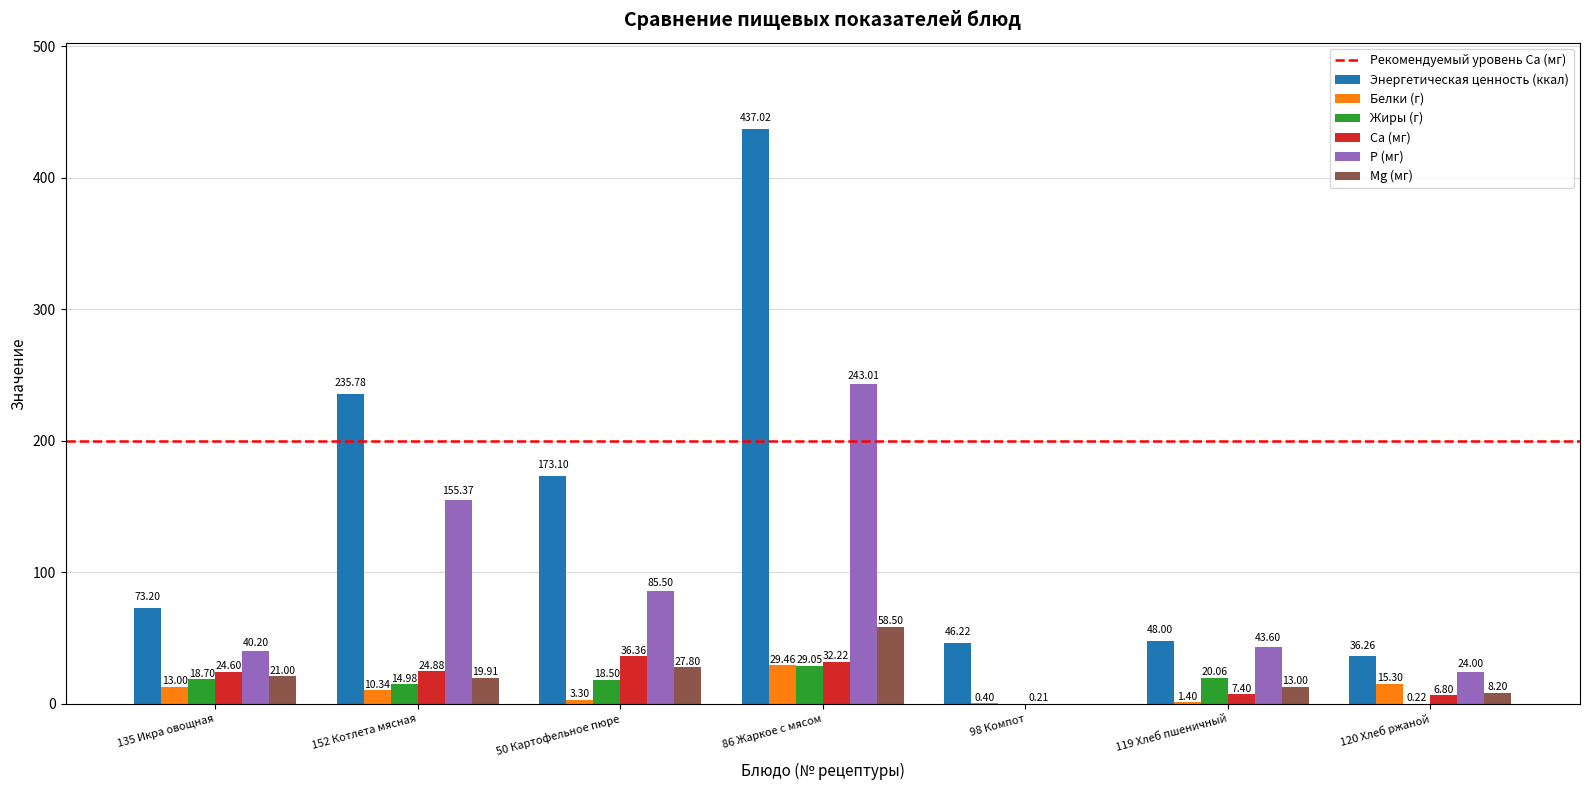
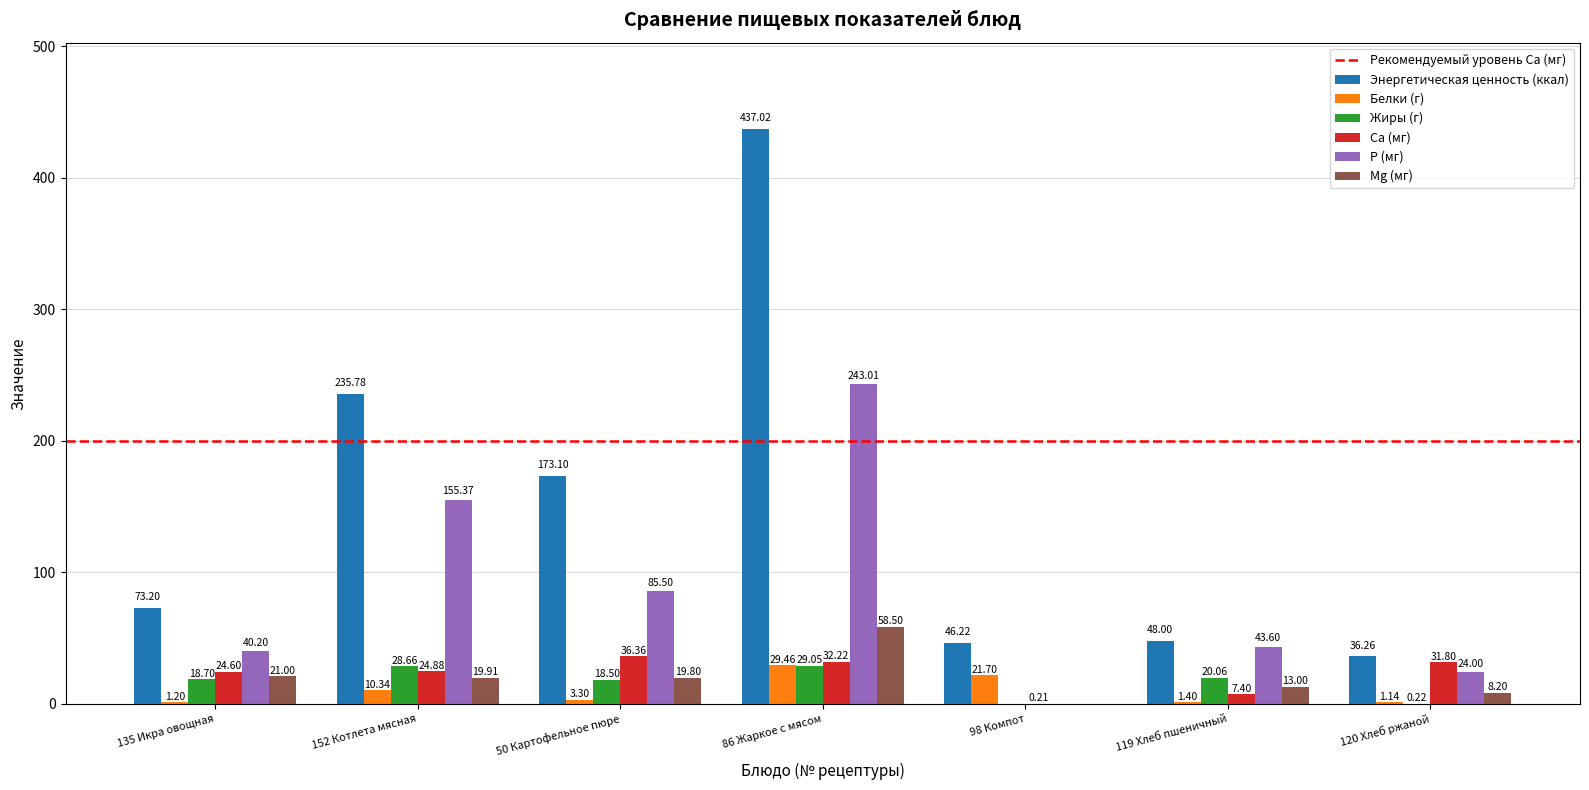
  {
    "Энергетическая ценность (ккал)": {
      "135 Икра овощная": 73.20,
      "152 Котлета мясная": 235.78,
      "50 Картофельное пюре": 173.10,
      "86 Жаркое с мясом": 437.02,
      "98 Компот": 46.22,
      "119 Хлеб пшеничный": 48.00,
      "120 Хлеб ржаной": 36.26
    },
    "Белки (г)": {
-     "135 Икра овощная": 13.00,
+     "135 Икра овощная": 1.20,
      "152 Котлета мясная": 10.34,
      "50 Картофельное пюре": 3.30,
      "86 Жаркое с мясом": 29.46,
-     "98 Компот": 0.40,
+     "98 Компот": 21.70,
      "119 Хлеб пшеничный": 1.40,
-     "120 Хлеб ржаной": 15.30
+     "120 Хлеб ржаной": 1.14
    },
    "Жиры (г)": {
      "135 Икра овощная": 18.70,
-     "152 Котлета мясная": 14.98,
+     "152 Котлета мясная": 28.66,
      "50 Картофельное пюре": 18.50,
      "86 Жаркое с мясом": 29.05,
      "119 Хлеб пшеничный": 20.06,
      "120 Хлеб ржаной": 0.22
    },
    "Ca (мг)": {
      "135 Икра овощная": 24.60,
      "152 Котлета мясная": 24.88,
      "50 Картофельное пюре": 36.36,
      "86 Жаркое с мясом": 32.22,
      "98 Компот": 0.21,
      "119 Хлеб пшеничный": 7.40,
-     "120 Хлеб ржаной": 6.80
+     "120 Хлеб ржаной": 31.80
    },
    "P (мг)": {
      "135 Икра овощная": 40.20,
      "152 Котлета мясная": 155.37,
      "50 Картофельное пюре": 85.50,
      "86 Жаркое с мясом": 243.01,
      "119 Хлеб пшеничный": 43.60,
      "120 Хлеб ржаной": 24.00
    },
    "Mg (мг)": {
      "135 Икра овощная": 21.00,
      "152 Котлета мясная": 19.91,
-     "50 Картофельное пюре": 27.80,
+     "50 Картофельное пюре": 19.80,
      "86 Жаркое с мясом": 58.50,
      "119 Хлеб пшеничный": 13.00,
      "120 Хлеб ржаной": 8.20
    }
  }
